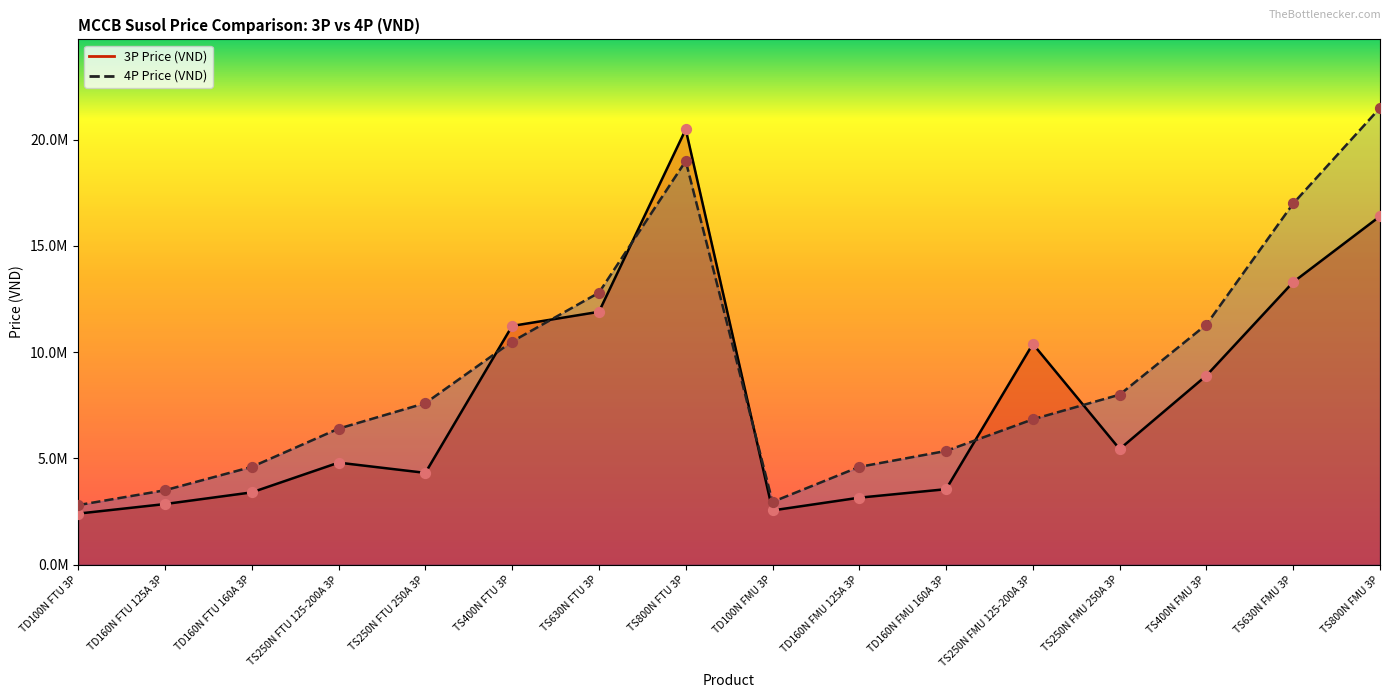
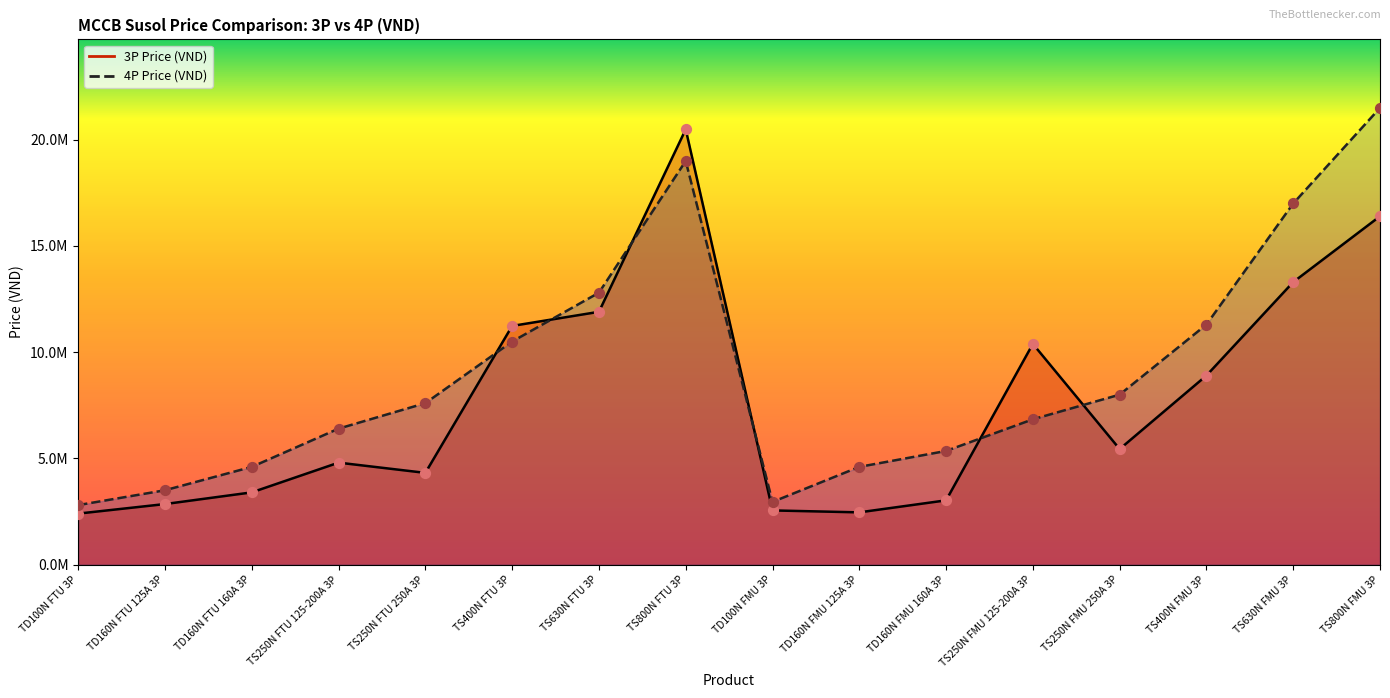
  {
    "3P Price (VND)": {
      "TD100N FTU 3P": 2400000,
      "TD160N FTU 125A 3P": 2900000,
      "TD160N FTU 160A 3P": 3400000,
      "TS250N FTU 125-200A 3P": 4800000,
      "TS250N FTU 250A 3P": 4300000,
      "TS400N FTU 3P": 11200000,
      "TS630N FTU 3P": 11900000,
      "TS800N FTU 3P": 20500000,
      "TD100N FMU 3P": 2600000,
-     "TD160N FMU 125A 3P": 3200000,
-     "TD160N FMU 160A 3P": 3600000,
+     "TD160N FMU 125A 3P": 2500000,
+     "TD160N FMU 160A 3P": 3000000,
      "TS250N FMU 125-200A 3P": 10400000,
      "TS250N FMU 250A 3P": 5400000,
      "TS400N FMU 3P": 8900000,
      "TS630N FMU 3P": 13300000,
      "TS800N FMU 3P": 16400000
    }
  }
